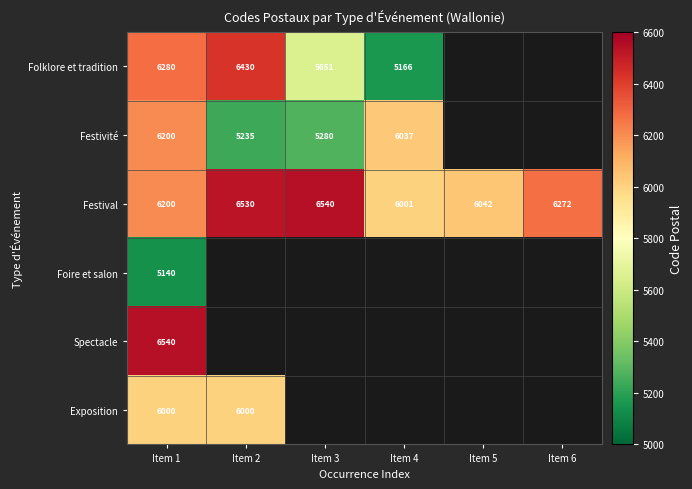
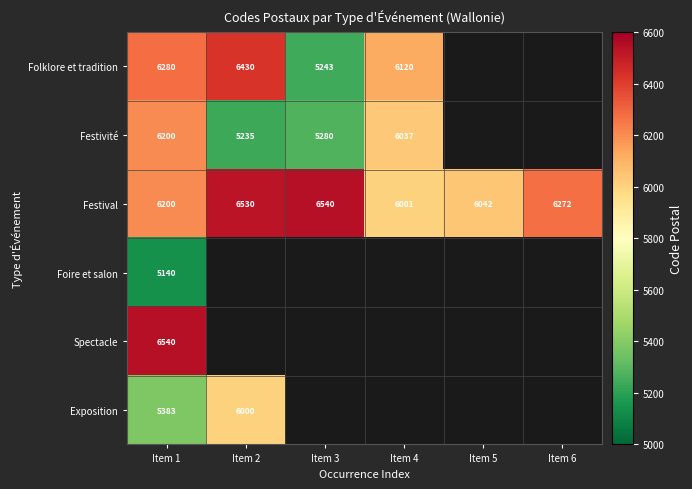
  {
    "Folklore et tradition": {
      "Item 1": 6280,
      "Item 2": 6430,
-     "Item 3": 5651,
-     "Item 4": 5166
+     "Item 3": 5243,
+     "Item 4": 6120
    },
    "Festivité": {
      "Item 1": 6200,
      "Item 2": 5235,
      "Item 3": 5280,
      "Item 4": 6037
    },
    "Festival": {
      "Item 1": 6200,
      "Item 2": 6530,
      "Item 3": 6540,
      "Item 4": 6001,
      "Item 5": 6042,
      "Item 6": 6272
    },
    "Foire et salon": {
      "Item 1": 5140
    },
    "Spectacle": {
      "Item 1": 6540
    },
    "Exposition": {
-     "Item 1": 6000,
+     "Item 1": 5383,
      "Item 2": 6000
    }
  }
